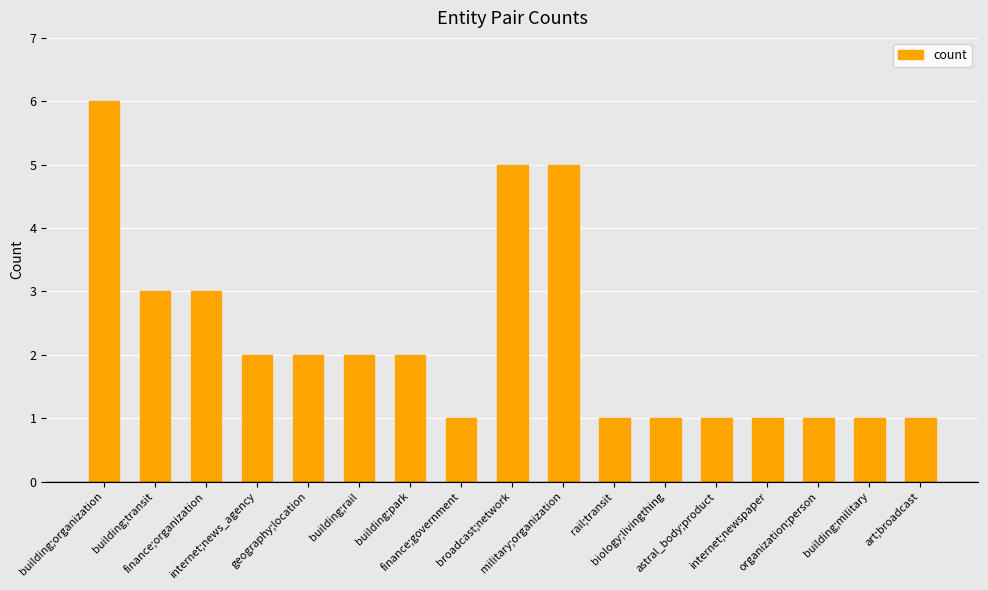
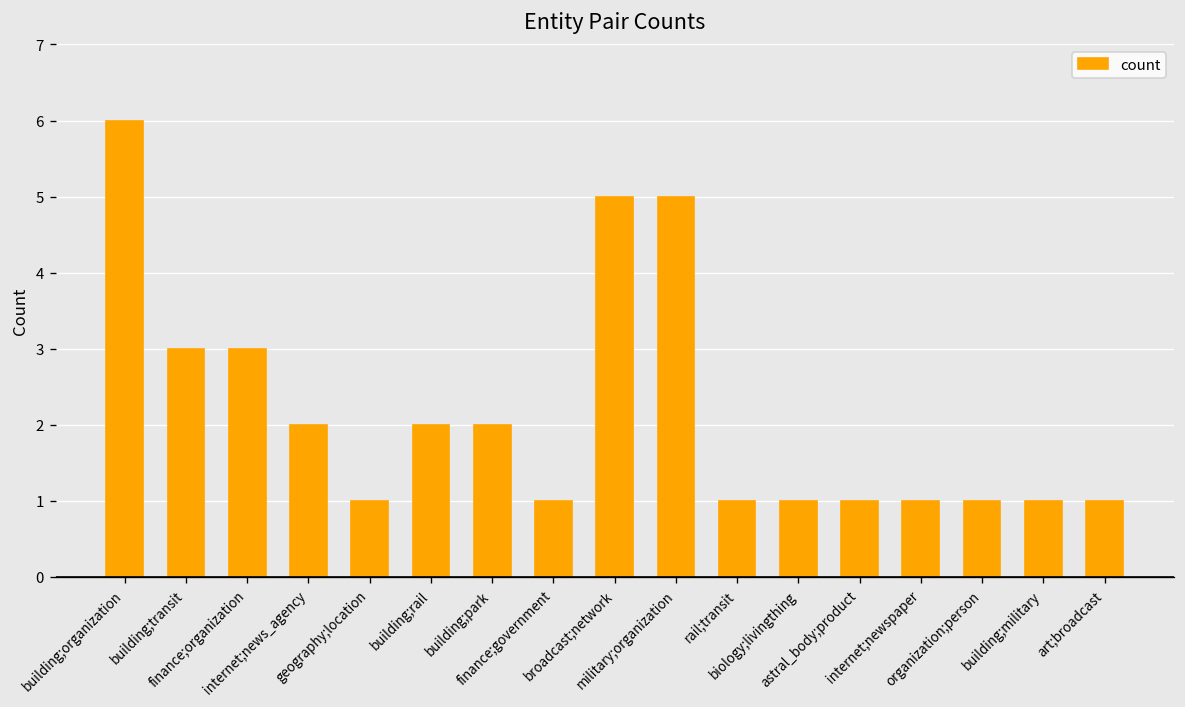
  {
    "building;organization": 6,
    "building;transit": 3,
    "finance;organization": 3,
    "internet;news_agency": 2,
-   "geography;location": 2,
+   "geography;location": 1,
    "building;rail": 2,
    "building;park": 2,
    "finance;government": 1,
    "broadcast;network": 5,
    "military;organization": 5,
    "rail;transit": 1,
    "biology;livingthing": 1,
    "astral_body;product": 1,
    "internet;newspaper": 1,
    "organization;person": 1,
    "building;military": 1,
    "art;broadcast": 1
  }
